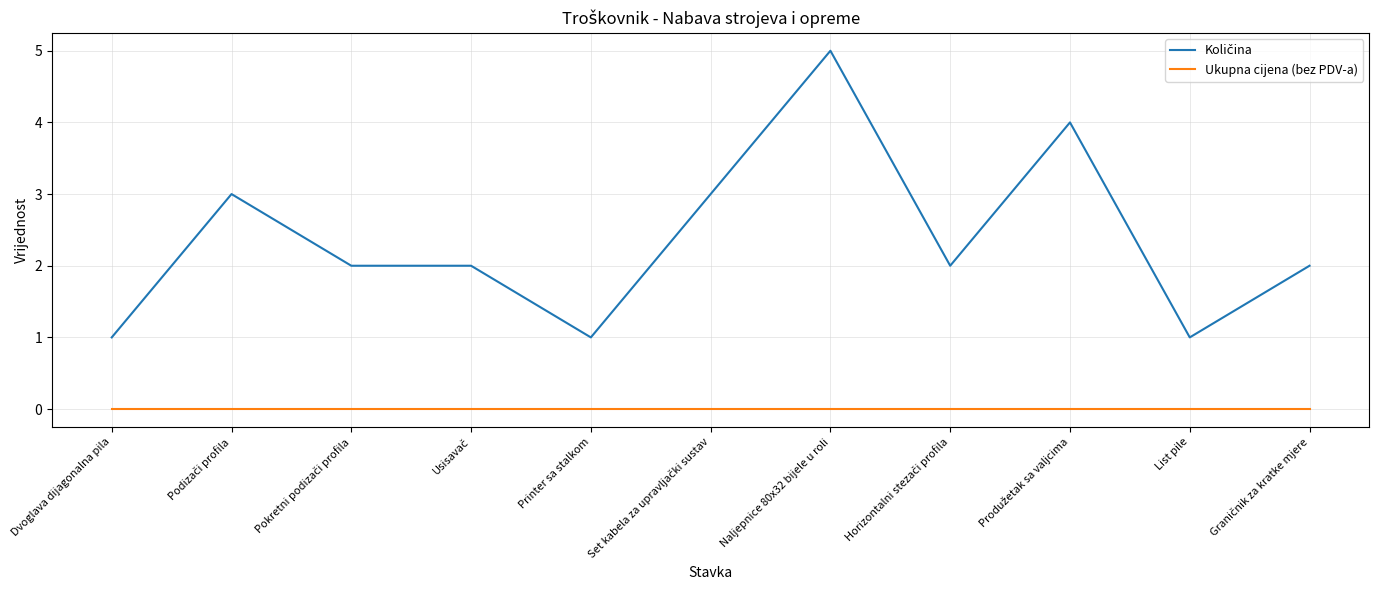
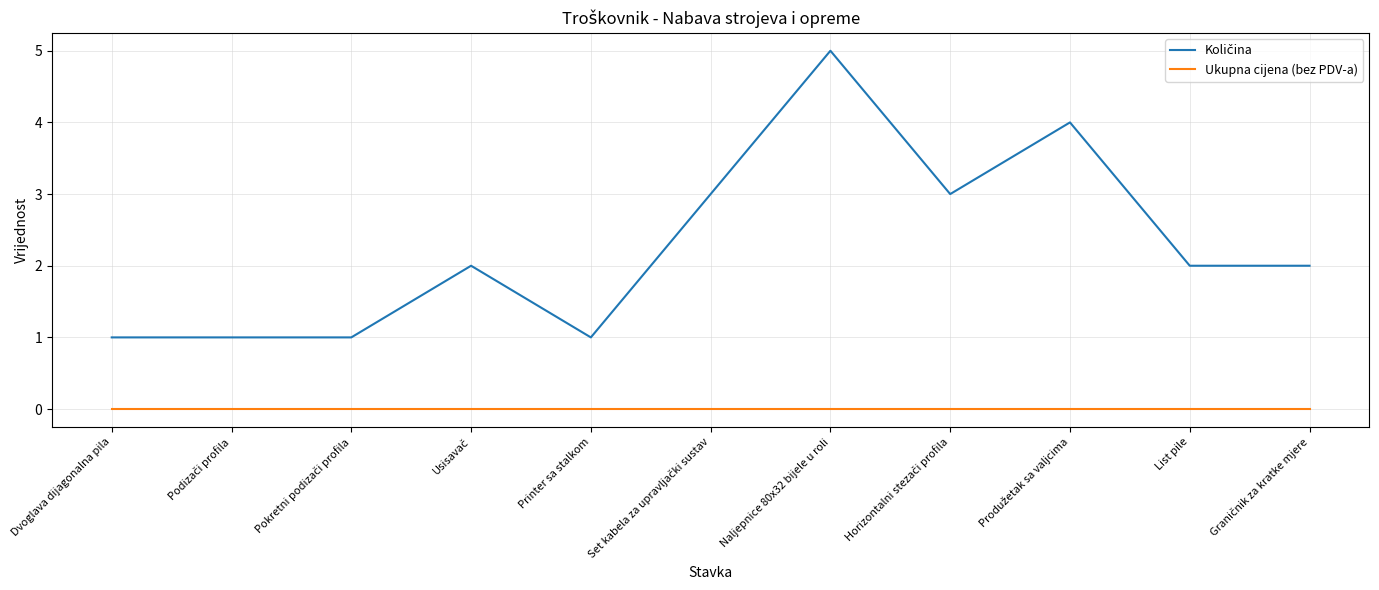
  {
    "Količina": {
      "Dvoglava dijagonalna pila": 1,
-     "Podizači profila": 3,
-     "Pokretni podizači profila": 2,
+     "Podizači profila": 1,
+     "Pokretni podizači profila": 1,
      "Usisavač": 2,
      "Printer sa stalkom": 1,
      "Set kabela za upravljački sustav": 3,
      "Naljepnice 80x32 bijele u roli": 5,
-     "Horizontalni stezači profila": 2,
+     "Horizontalni stezači profila": 3,
      "Produžetak sa valjcima": 4,
-     "List pile": 1,
+     "List pile": 2,
      "Graničnik za kratke mjere": 2
    },
    "Ukupna cijena (bez PDV-a)": {
      "Dvoglava dijagonalna pila": 0,
      "Podizači profila": 0,
      "Pokretni podizači profila": 0,
      "Usisavač": 0,
      "Printer sa stalkom": 0,
      "Set kabela za upravljački sustav": 0,
      "Naljepnice 80x32 bijele u roli": 0,
      "Horizontalni stezači profila": 0,
      "Produžetak sa valjcima": 0,
      "List pile": 0,
      "Graničnik za kratke mjere": 0
    }
  }
